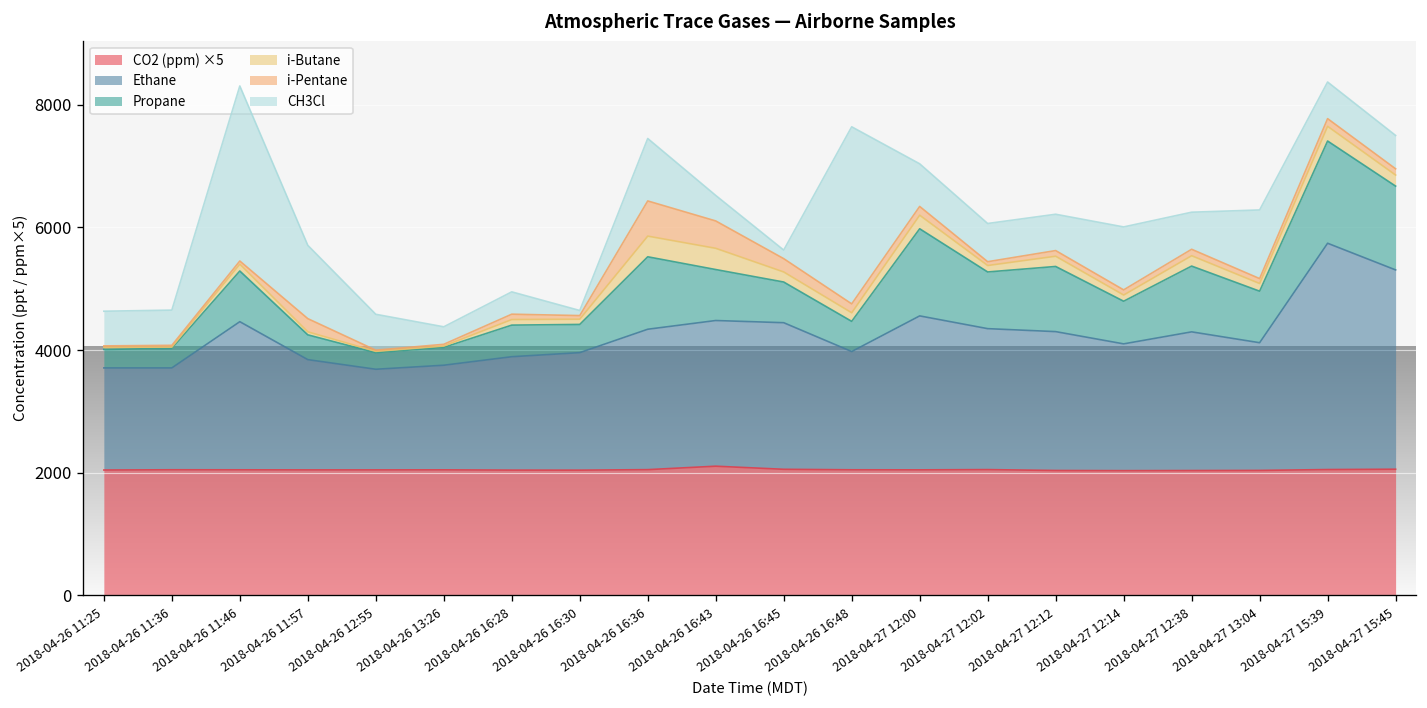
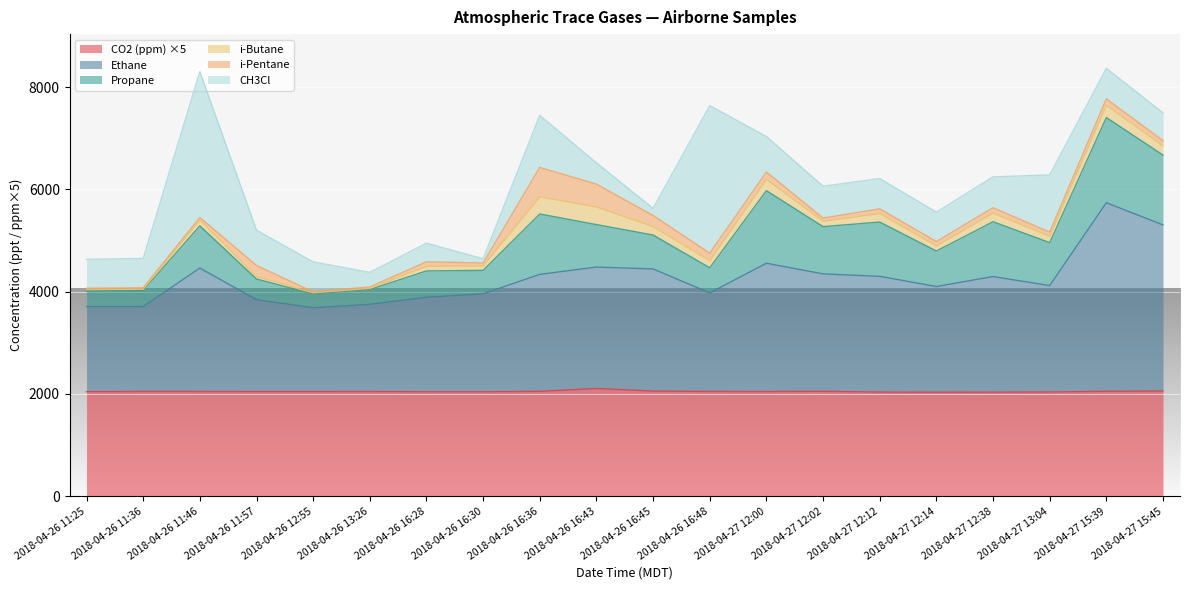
  {
    "CO2 (ppm) ×5": {
      "2018-04-26 11:25": 2000,
      "2018-04-26 11:36": 2000,
      "2018-04-26 11:46": 2000,
      "2018-04-26 11:57": 2000,
      "2018-04-26 12:55": 2000,
      "2018-04-26 13:26": 2000,
      "2018-04-26 16:28": 2000,
      "2018-04-26 16:30": 2000,
      "2018-04-26 16:36": 2100,
      "2018-04-26 16:43": 2100,
      "2018-04-26 16:45": 2100,
      "2018-04-26 16:48": 2000,
      "2018-04-27 12:00": 2000,
      "2018-04-27 12:02": 2100,
      "2018-04-27 12:12": 2000,
      "2018-04-27 12:14": 2000,
      "2018-04-27 12:38": 2000,
      "2018-04-27 13:04": 2000,
      "2018-04-27 15:39": 2100,
      "2018-04-27 15:45": 2100
    },
    "CH3Cl": {
      "2018-04-26 11:25": 600,
      "2018-04-26 11:36": 600,
-     "2018-04-26 11:57": 1200,
+     "2018-04-26 11:57": 700,
      "2018-04-26 12:55": 600,
      "2018-04-26 13:26": 300,
      "2018-04-26 16:28": 400,
      "2018-04-26 16:30": 100,
      "2018-04-26 16:36": 1000,
      "2018-04-26 16:43": 400,
      "2018-04-26 16:45": 100,
      "2018-04-26 16:48": 2900,
      "2018-04-27 12:00": 700,
      "2018-04-27 12:02": 600,
      "2018-04-27 12:12": 600,
-     "2018-04-27 12:14": 1000,
+     "2018-04-27 12:14": 600,
      "2018-04-27 12:38": 600,
      "2018-04-27 13:04": 1100,
      "2018-04-27 15:39": 600,
      "2018-04-27 15:45": 500
    }
  }
